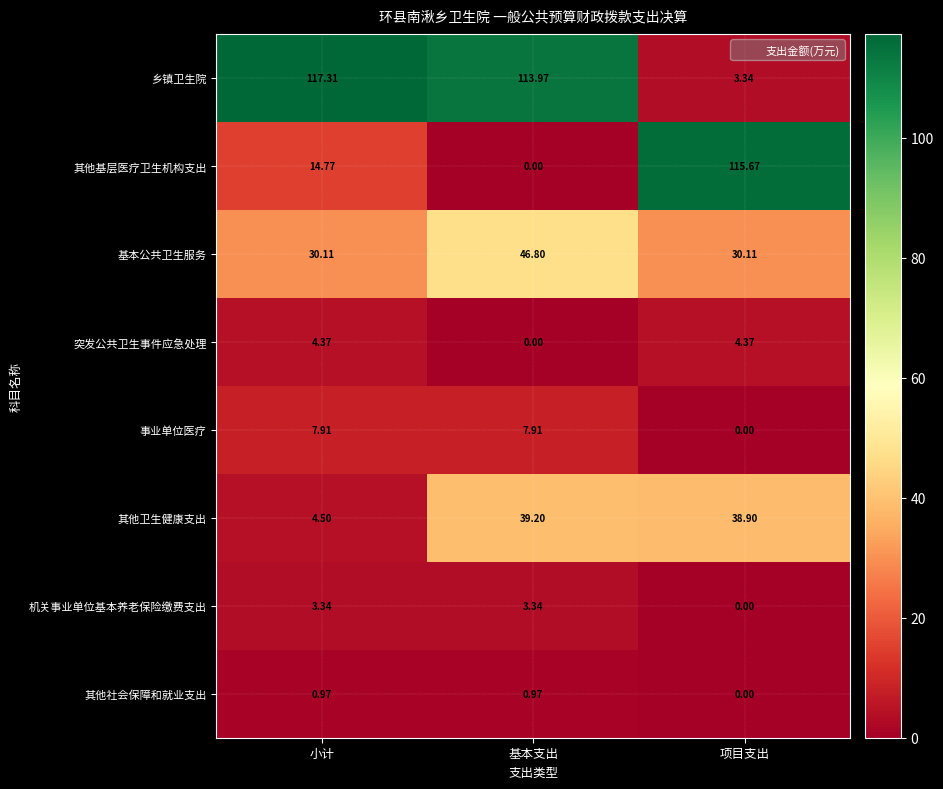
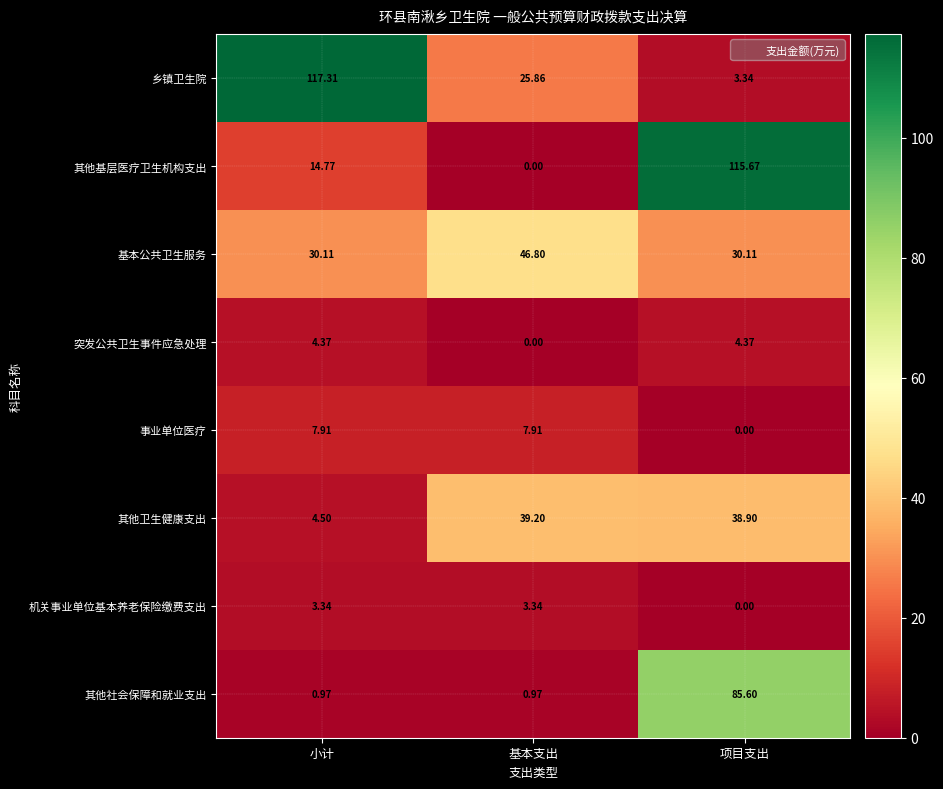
  {
    "乡镇卫生院": {
      "小计": 117.31,
-     "基本支出": 113.97,
+     "基本支出": 25.86,
      "项目支出": 3.34
    },
    "其他基层医疗卫生机构支出": {
      "小计": 14.77,
      "基本支出": 0.00,
      "项目支出": 115.67
    },
    "基本公共卫生服务": {
      "小计": 30.11,
      "基本支出": 46.80,
      "项目支出": 30.11
    },
    "突发公共卫生事件应急处理": {
      "小计": 4.37,
      "基本支出": 0.00,
      "项目支出": 4.37
    },
    "事业单位医疗": {
      "小计": 7.91,
      "基本支出": 7.91,
      "项目支出": 0.00
    },
    "其他卫生健康支出": {
      "小计": 4.50,
      "基本支出": 39.20,
      "项目支出": 38.90
    },
    "机关事业单位基本养老保险缴费支出": {
      "小计": 3.34,
      "基本支出": 3.34,
      "项目支出": 0.00
    },
    "其他社会保障和就业支出": {
      "小计": 0.97,
      "基本支出": 0.97,
-     "项目支出": 0.00
+     "项目支出": 85.60
    }
  }
